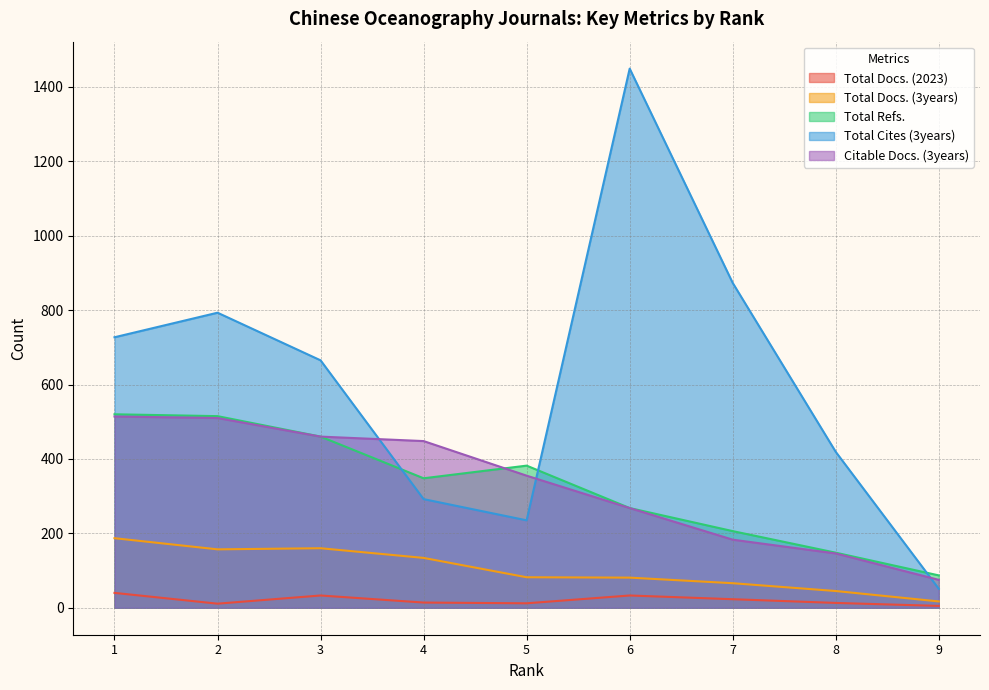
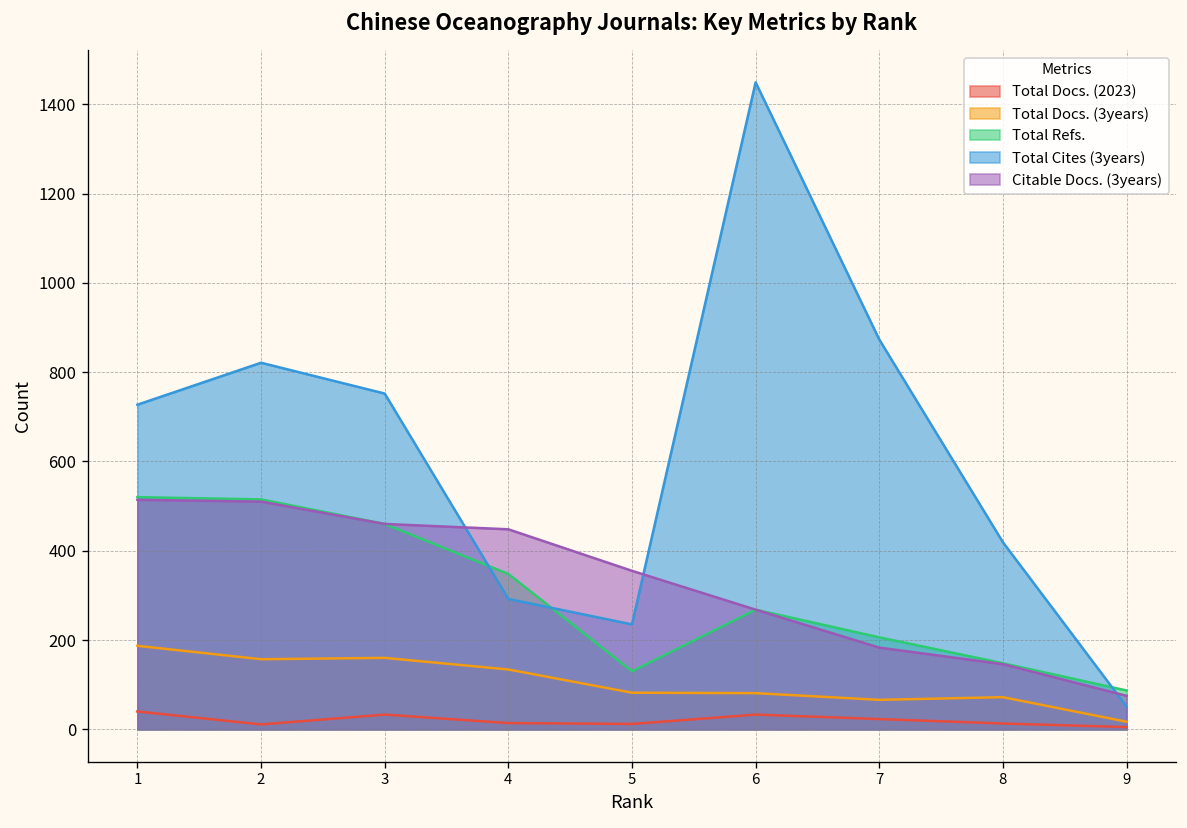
  {
    "Total Docs. (2023)": {
      "1": 40,
      "2": 10,
      "3": 30,
      "4": 10,
      "5": 10,
      "6": 30,
      "7": 20,
      "8": 10,
      "9": 10
    },
    "Total Docs. (3years)": {
      "1": 190,
      "2": 160,
      "3": 160,
      "4": 130,
      "5": 80,
      "6": 80,
      "7": 70,
-     "8": 50,
+     "8": 70,
      "9": 20
    },
    "Total Refs.": {
      "4": 350,
-     "5": 380,
+     "5": 130,
      "7": 210,
      "9": 90
    },
    "Total Cites (3years)": {
      "1": 730,
-     "2": 790,
-     "3": 670,
+     "2": 820,
+     "3": 750,
      "4": 290,
      "5": 240,
      "6": 1450,
      "7": 870,
      "8": 420,
      "9": 50
    },
    "Citable Docs. (3years)": {
      "4": 450,
      "5": 360,
      "7": 180,
      "9": 80
    }
  }
